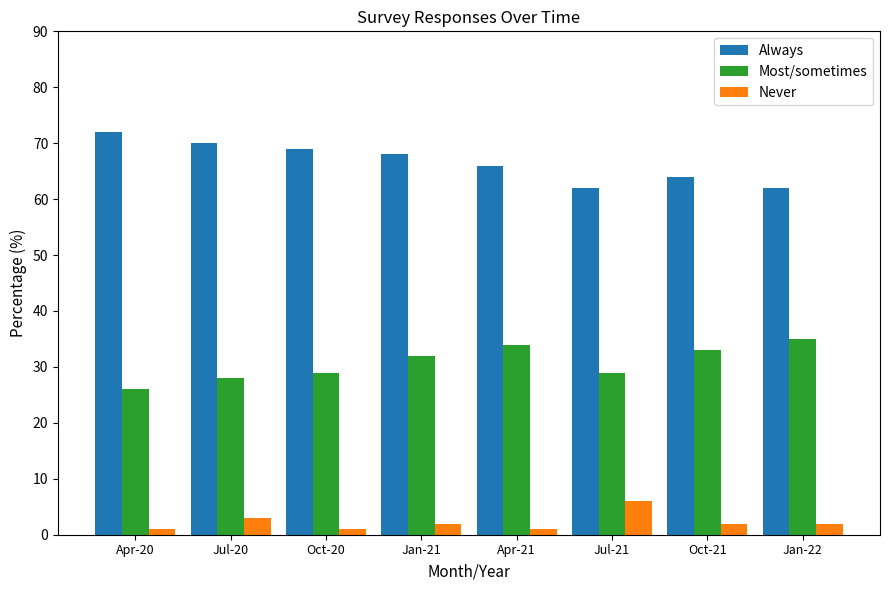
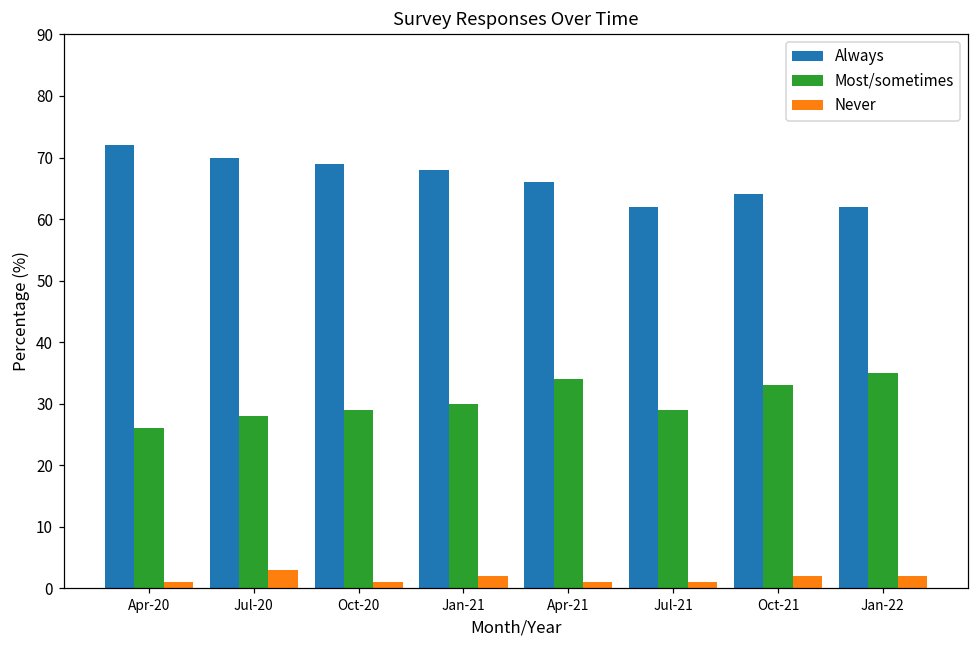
  {
    "Always": {
      "Apr-20": 72,
      "Jul-20": 70,
      "Oct-20": 69,
      "Jan-21": 68,
      "Apr-21": 66,
      "Jul-21": 62,
      "Oct-21": 64,
      "Jan-22": 62
    },
    "Most/sometimes": {
      "Apr-20": 26,
      "Jul-20": 28,
      "Oct-20": 29,
-     "Jan-21": 32,
+     "Jan-21": 30,
      "Apr-21": 34,
      "Jul-21": 29,
      "Oct-21": 33,
      "Jan-22": 35
    },
    "Never": {
      "Apr-20": 1,
      "Jul-20": 3,
      "Oct-20": 1,
      "Jan-21": 2,
      "Apr-21": 1,
-     "Jul-21": 6,
+     "Jul-21": 1,
      "Oct-21": 2,
      "Jan-22": 2
    }
  }
